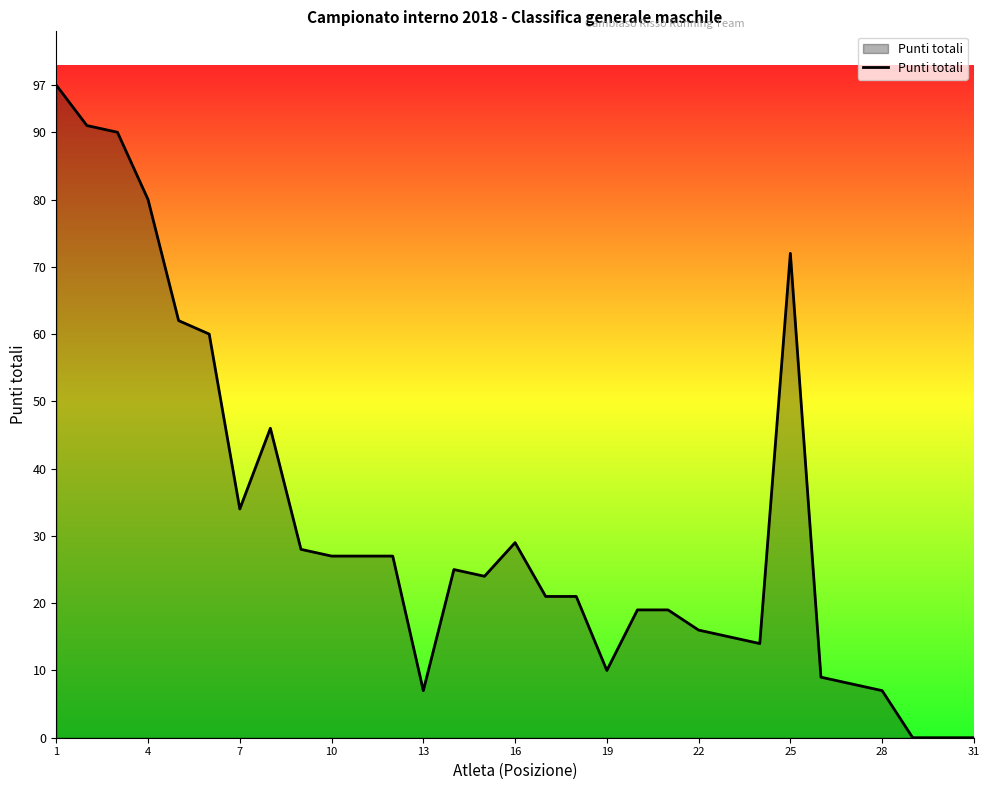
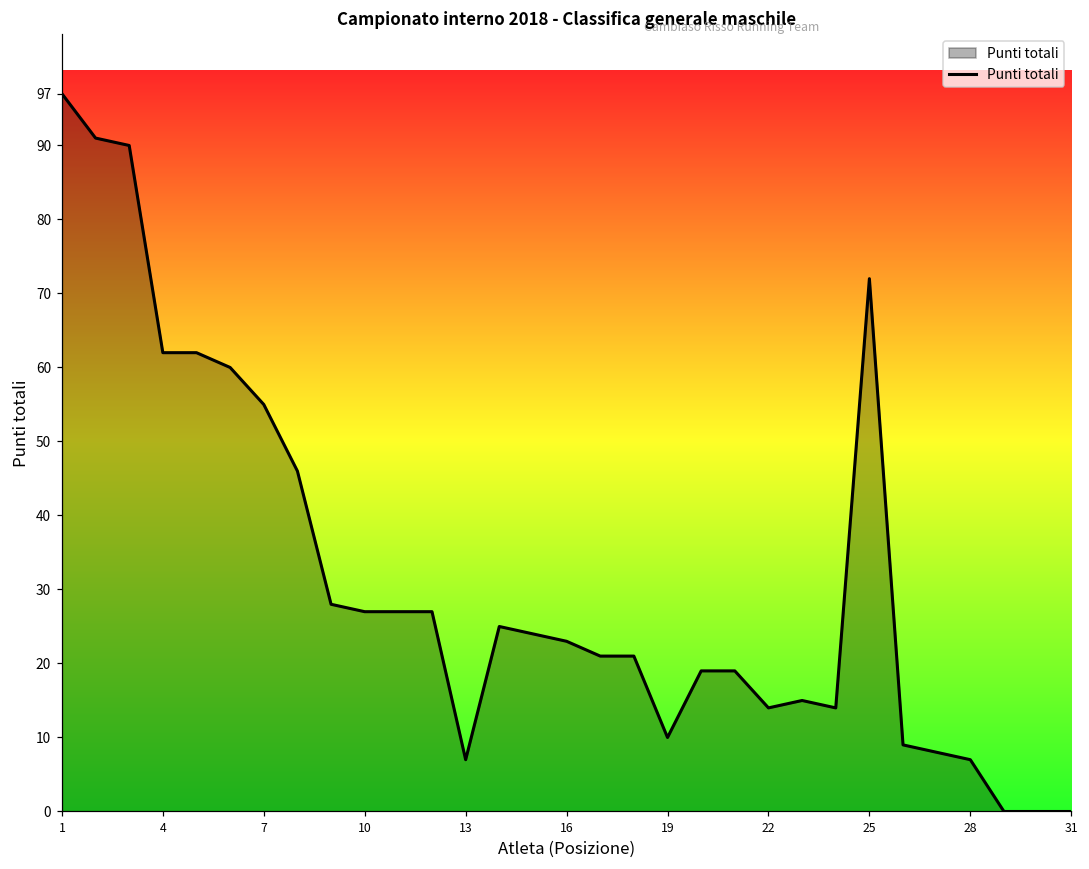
  {
    "1": 97,
-   "4": 80,
-   "7": 34,
+   "4": 62,
+   "7": 55,
    "10": 27,
    "13": 7,
-   "16": 29,
+   "16": 23,
    "19": 10,
-   "22": 16,
+   "22": 14,
    "25": 72,
    "28": 7,
    "31": 0
  }
